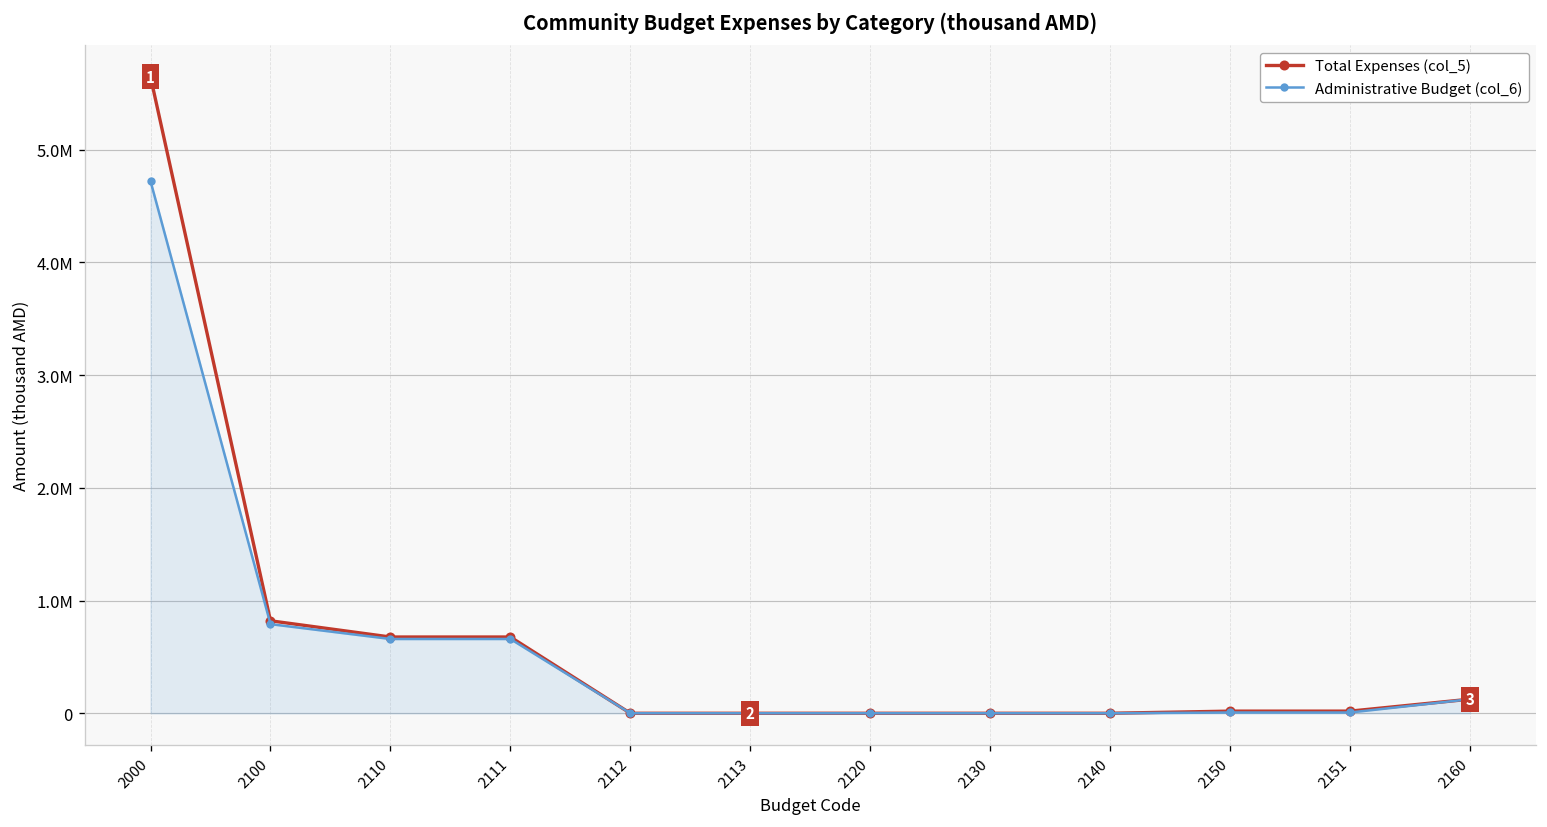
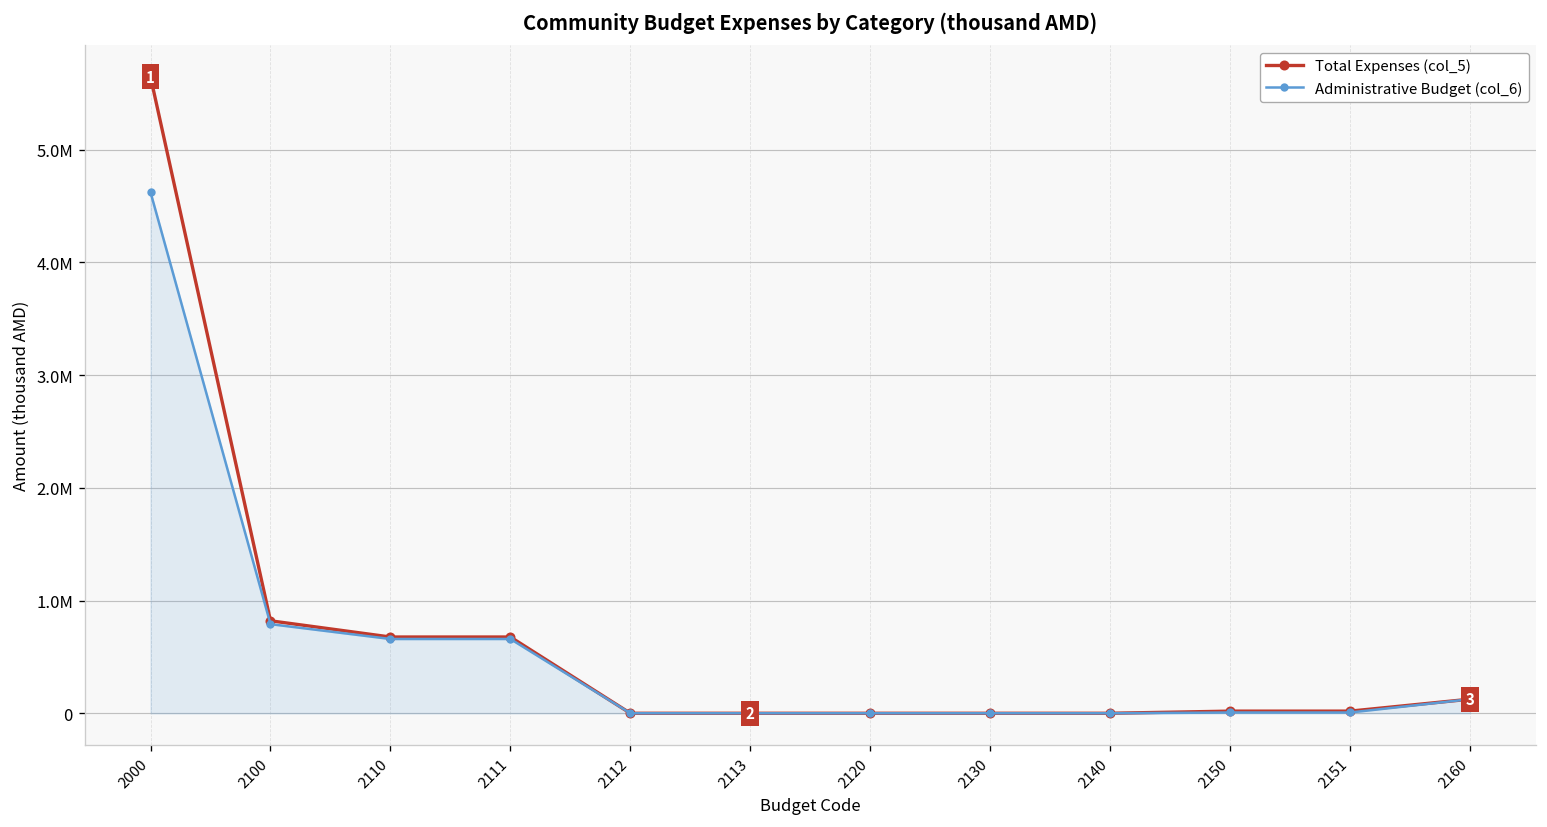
  {
    "Total Expenses (col_5)": {
      "2100": 800000
    },
    "Administrative Budget (col_6)": {
-     "2000": 4700000,
+     "2000": 4600000,
      "2100": 800000
    }
  }
